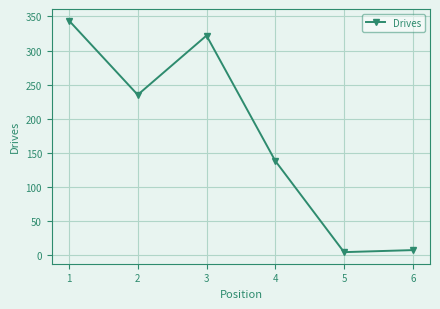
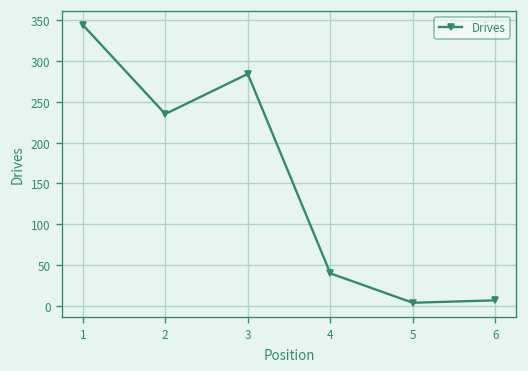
  {
    "1": 340,
    "2": 240,
-   "3": 320,
-   "4": 140,
+   "3": 280,
+   "4": 40,
    "5": 0,
    "6": 10
  }
